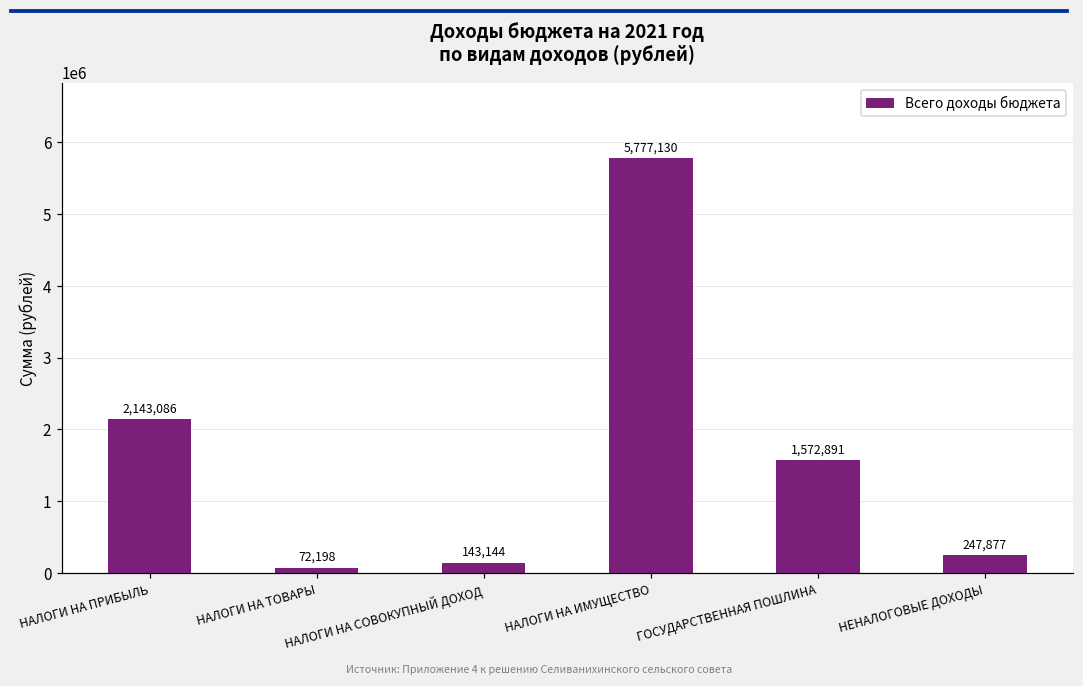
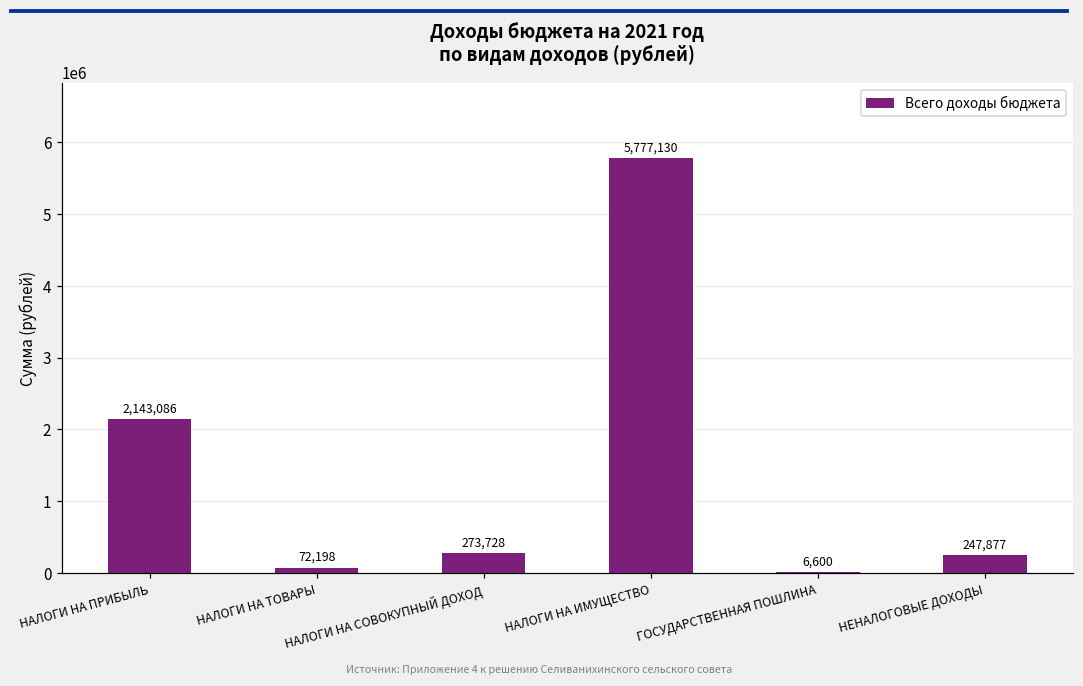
  {
    "НАЛОГИ НА ПРИБЫЛЬ": "2,143,086",
    "НАЛОГИ НА ТОВАРЫ": "72,198",
-   "НАЛОГИ НА СОВОКУПНЫЙ ДОХОД": "143,144",
+   "НАЛОГИ НА СОВОКУПНЫЙ ДОХОД": "273,728",
    "НАЛОГИ НА ИМУЩЕСТВО": "5,777,130",
-   "ГОСУДАРСТВЕННАЯ ПОШЛИНА": "1,572,891",
+   "ГОСУДАРСТВЕННАЯ ПОШЛИНА": "6,600",
    "НЕНАЛОГОВЫЕ ДОХОДЫ": "247,877"
  }
